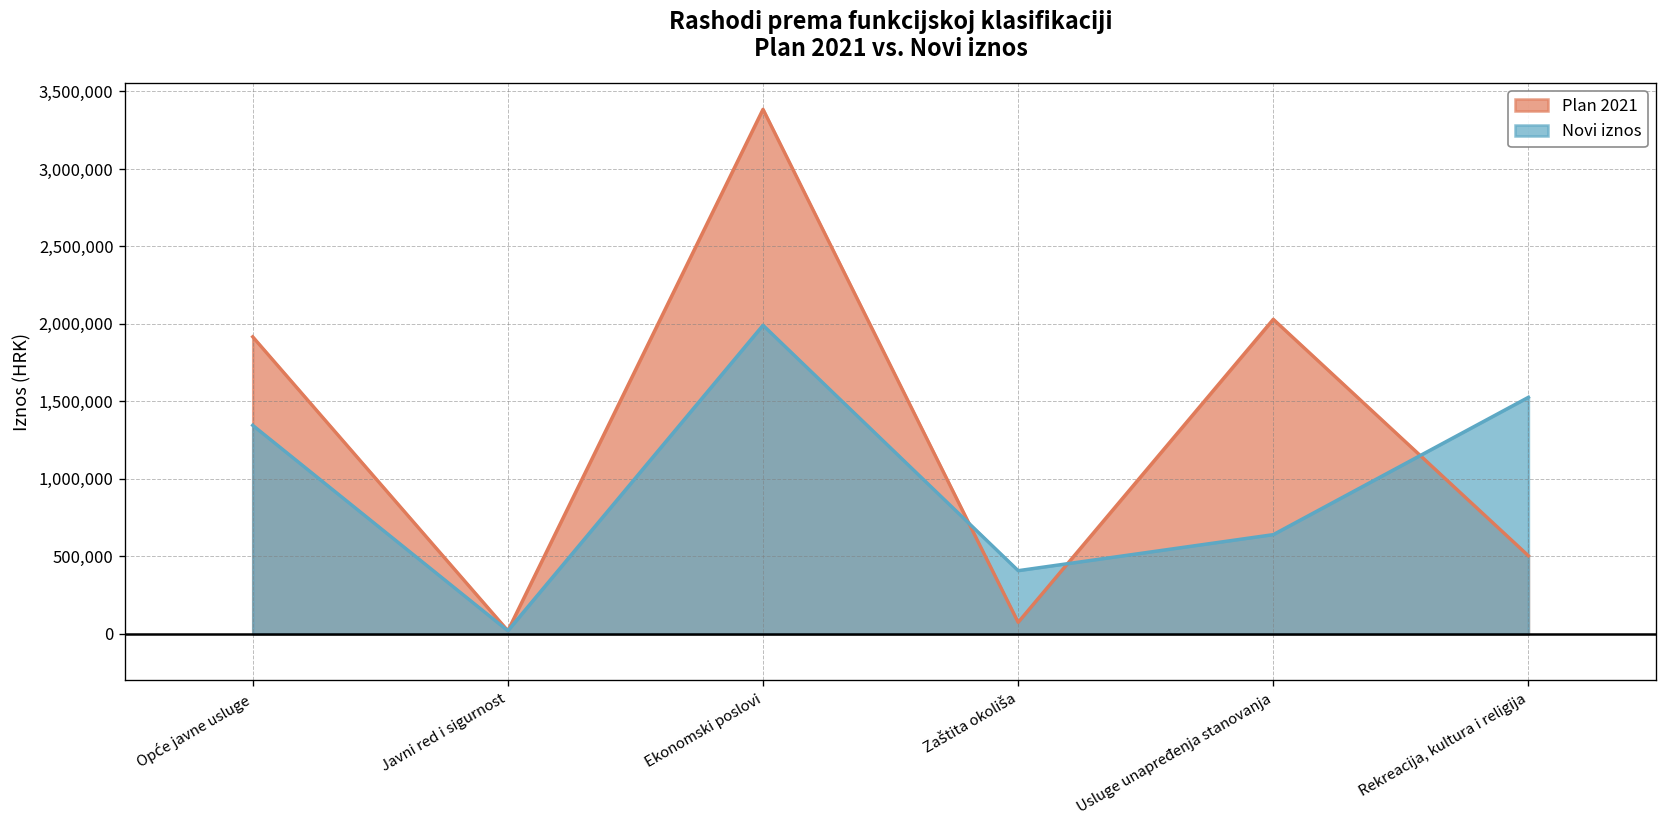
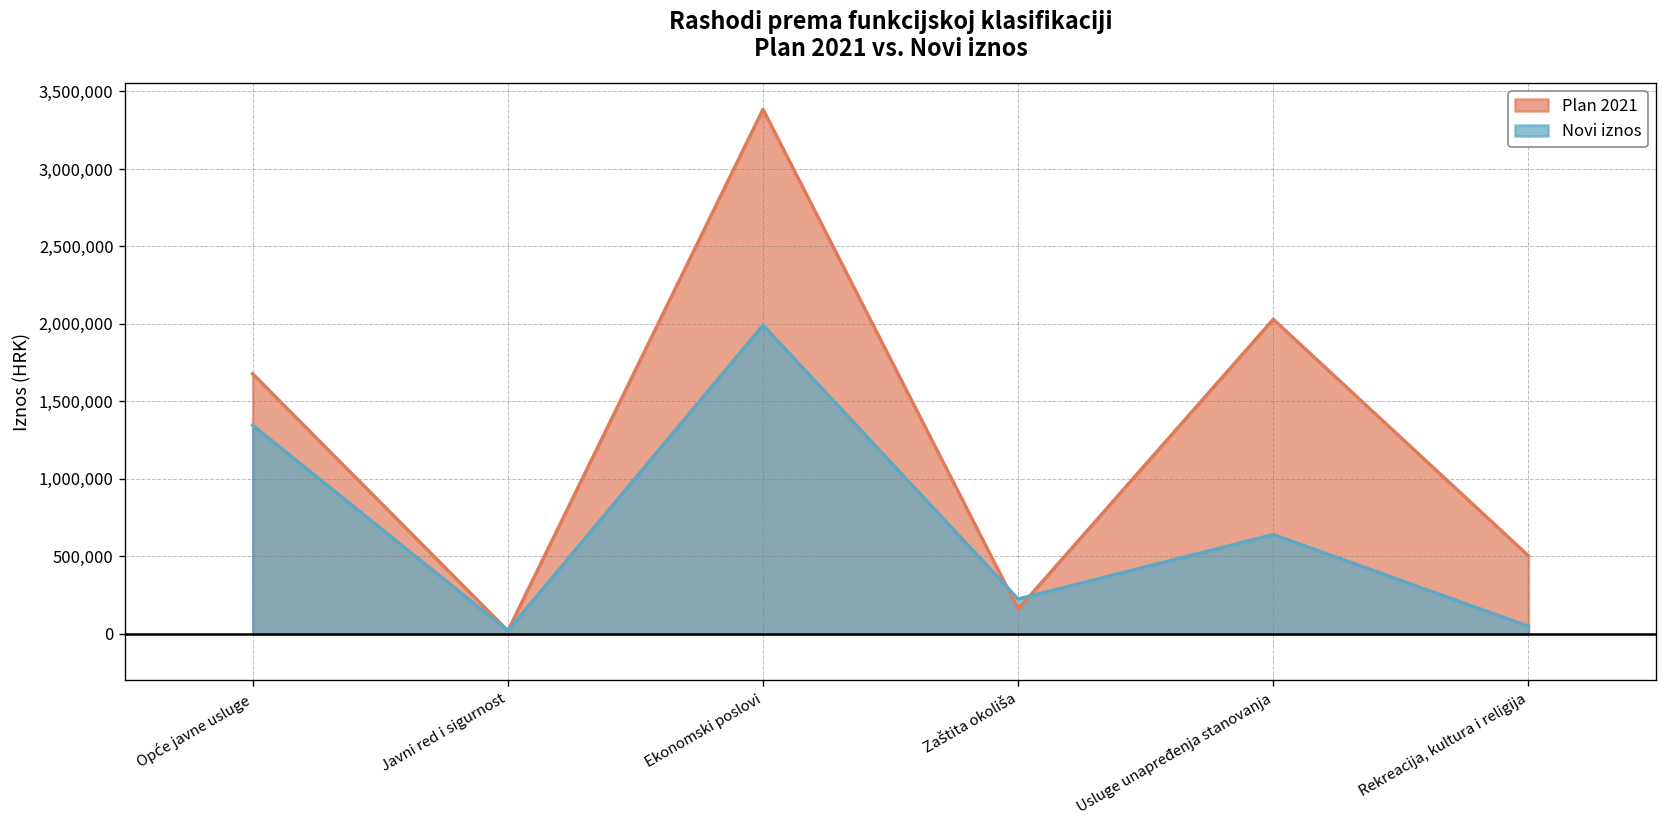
  {
    "Plan 2021": {
-     "Opće javne usluge": "1,920,000",
+     "Opće javne usluge": "1,680,000",
      "Ekonomski poslovi": "3,390,000",
-     "Zaštita okoliša": "70,000",
+     "Zaštita okoliša": "160,000",
      "Usluge unapređenja stanovanja": "2,030,000",
      "Rekreacija, kultura i religija": "500,000"
    },
    "Novi iznos": {
      "Opće javne usluge": "1,350,000",
      "Ekonomski poslovi": "1,990,000",
-     "Zaštita okoliša": "410,000",
+     "Zaštita okoliša": "230,000",
      "Usluge unapređenja stanovanja": "640,000",
-     "Rekreacija, kultura i religija": "1,530,000"
+     "Rekreacija, kultura i religija": "50,000"
    }
  }
